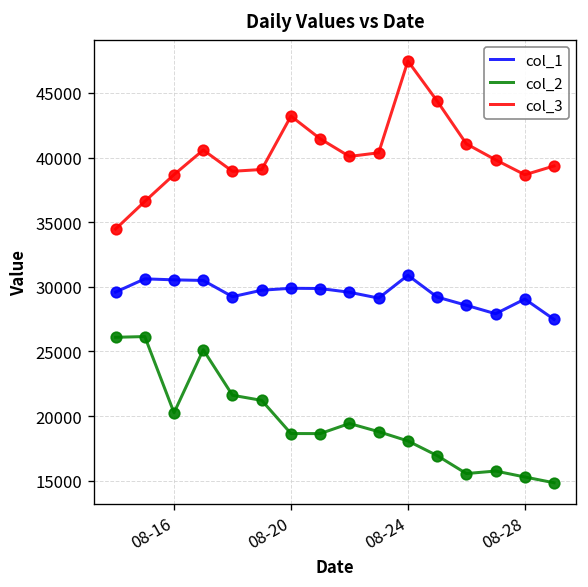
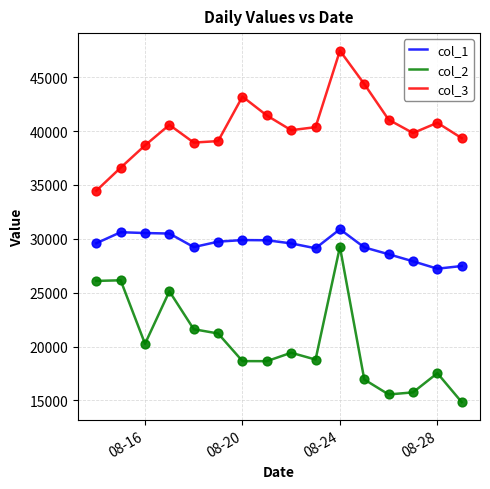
  {
    "col_1": {
      "08-16": 30500,
      "08-20": 29900,
      "08-24": 30900,
-     "08-28": 29100
+     "08-28": 27200
    },
    "col_2": {
      "08-16": 20300,
      "08-20": 18600,
-     "08-24": 18100,
-     "08-28": 15300
+     "08-24": 29300,
+     "08-28": 17500
    },
    "col_3": {
      "08-16": 38700,
      "08-20": 43200,
      "08-24": 47500,
-     "08-28": 38700
+     "08-28": 40800
    }
  }
